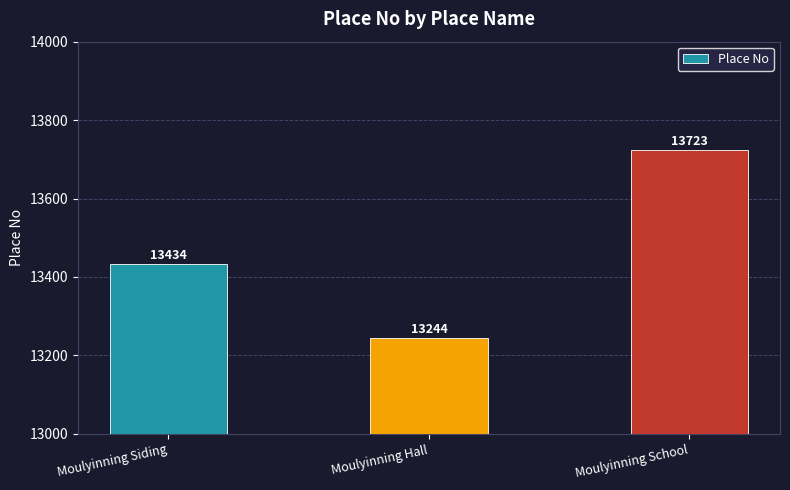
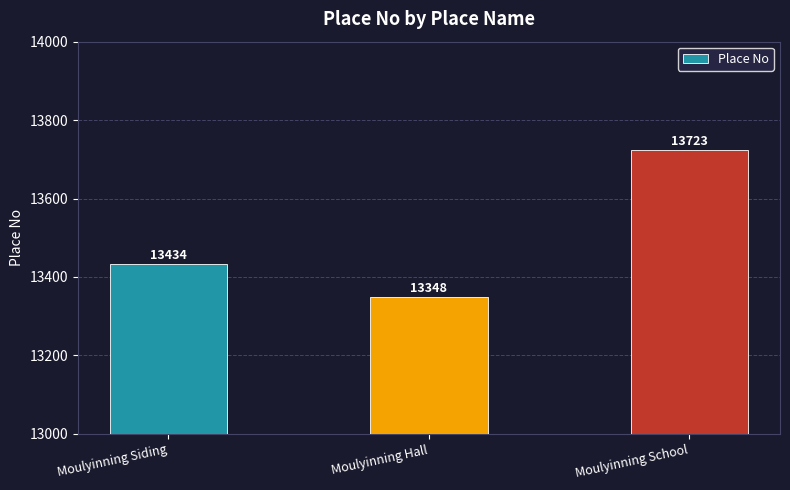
  {
    "Moulyinning Siding": 13434,
-   "Moulyinning Hall": 13244,
+   "Moulyinning Hall": 13348,
    "Moulyinning School": 13723
  }
